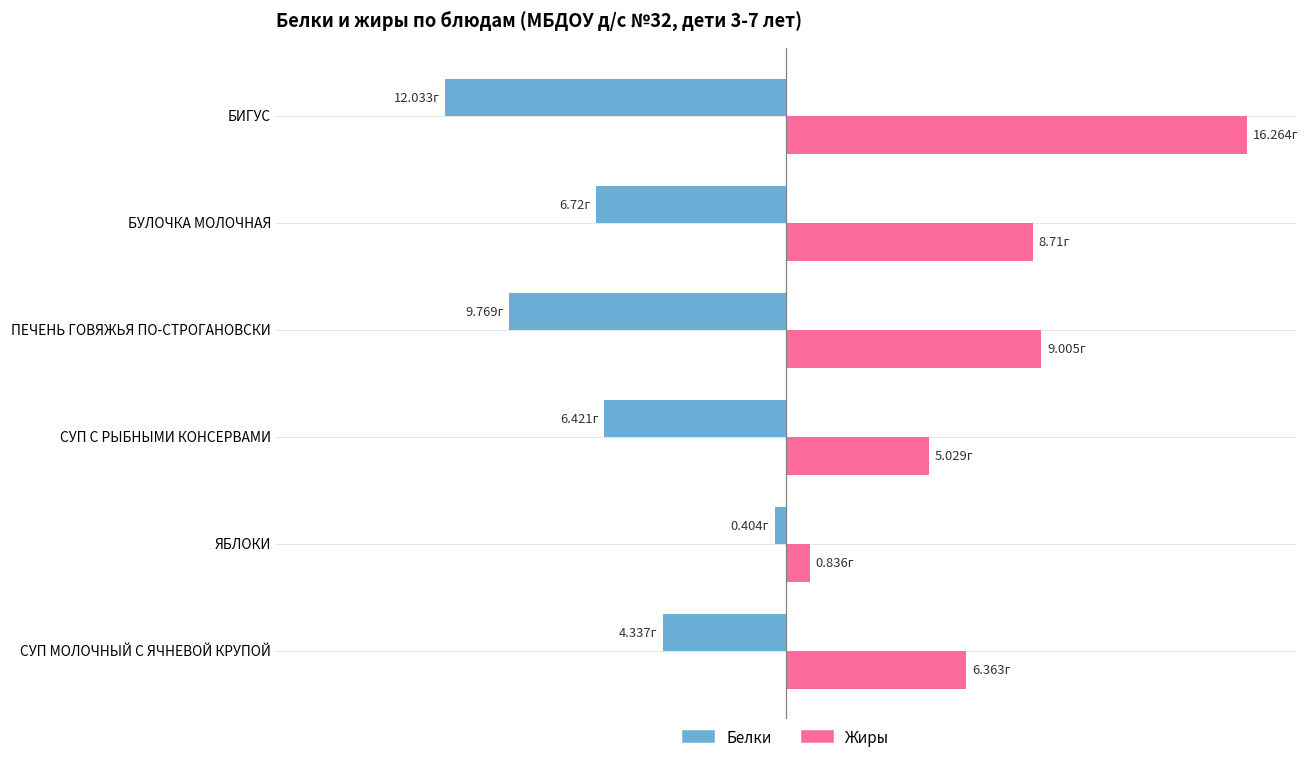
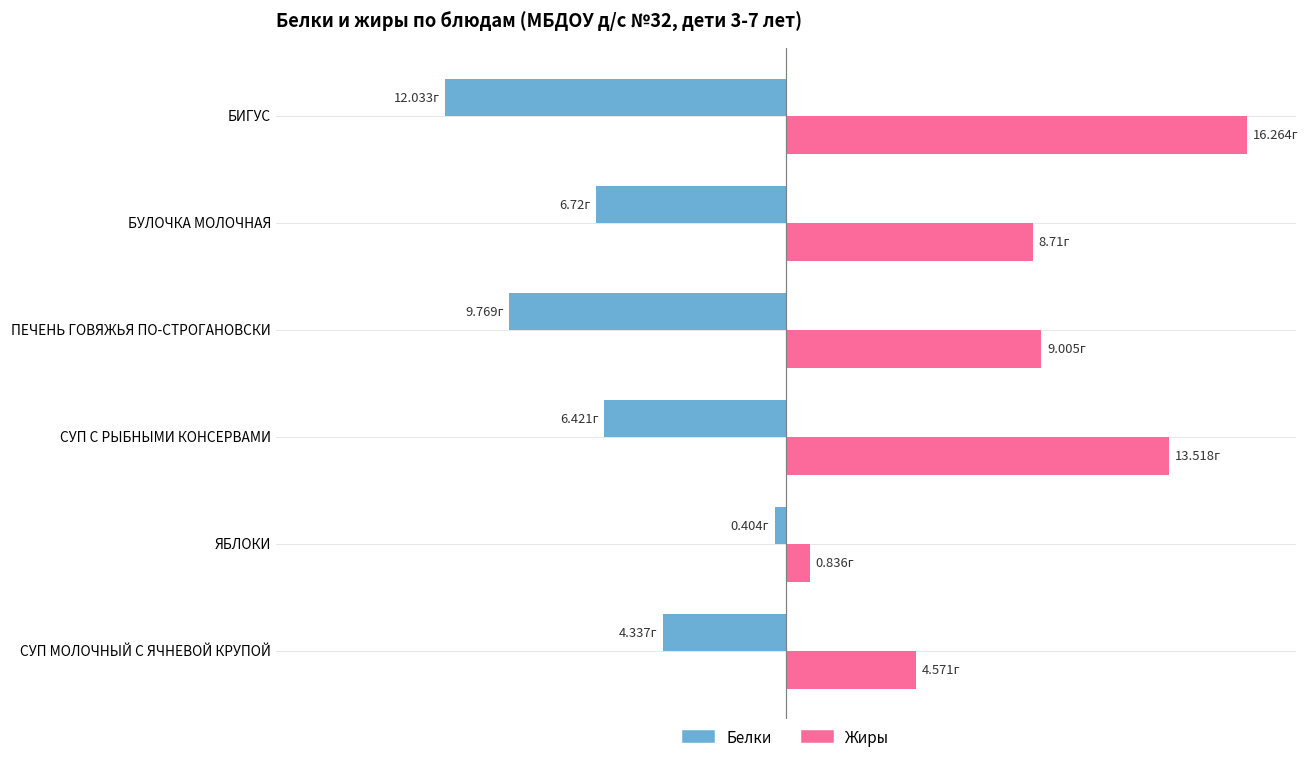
  {
    "Жиры": {
      "БИГУС": "16.264г",
      "БУЛОЧКА МОЛОЧНАЯ": "8.71г",
      "ПЕЧЕНЬ ГОВЯЖЬЯ ПО-СТРОГАНОВСКИ": "9.005г",
-     "СУП С РЫБНЫМИ КОНСЕРВАМИ": "5.029г",
+     "СУП С РЫБНЫМИ КОНСЕРВАМИ": "13.518г",
      "ЯБЛОКИ": "0.836г",
-     "СУП МОЛОЧНЫЙ С ЯЧНЕВОЙ КРУПОЙ": "6.363г"
+     "СУП МОЛОЧНЫЙ С ЯЧНЕВОЙ КРУПОЙ": "4.571г"
    }
  }
